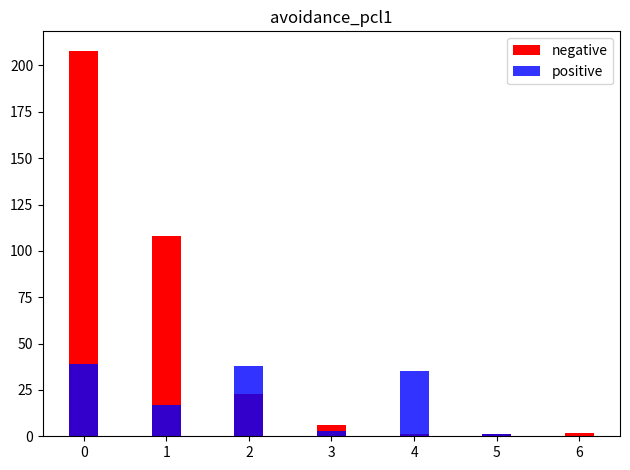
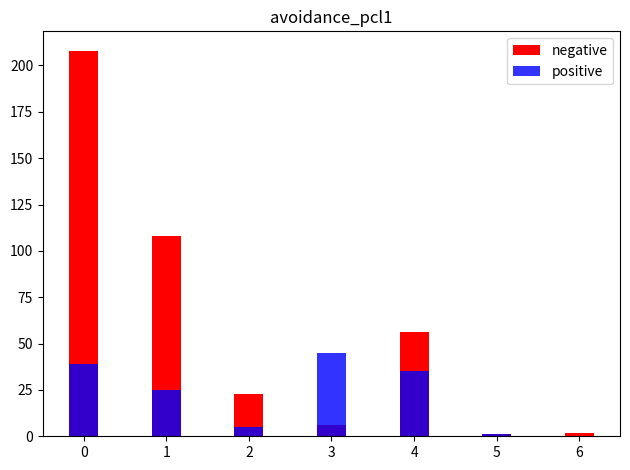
  {
    "negative": {
      "0": 208,
      "1": 108,
-     "4": 1,
+     "4": 56,
      "6": 2
    },
    "positive": {
-     "1": 17,
-     "2": 38,
-     "3": 3,
+     "1": 25,
+     "2": 5,
+     "3": 45,
      "6": 0
    }
  }
